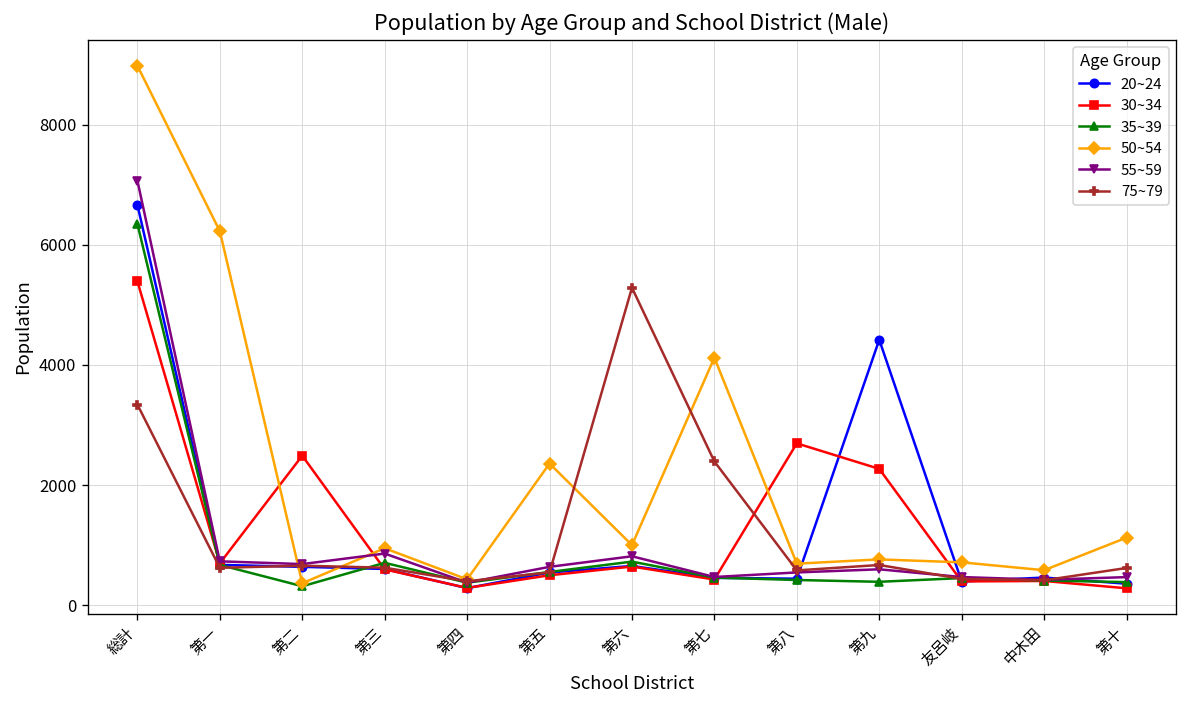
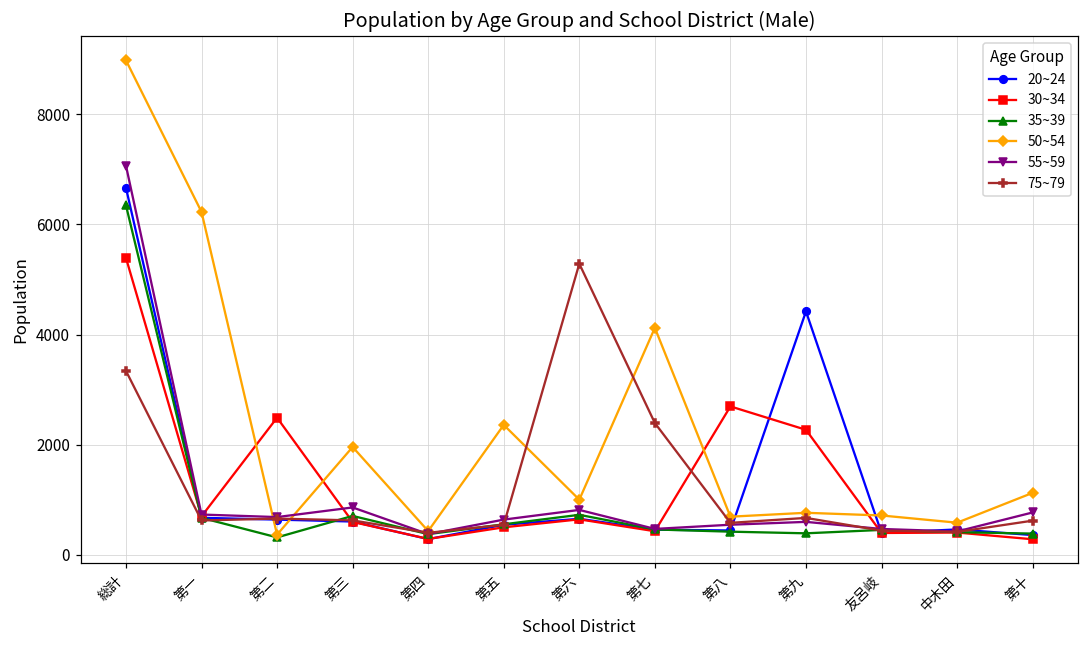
  {
    "20~24": {
      "総計": 6700,
      "第九": 4400
    },
    "30~34": {
      "総計": 5400,
      "第二": 2500,
      "第八": 2700,
      "第九": 2300,
      "第十": 300
    },
    "35~39": {
      "総計": 6300,
      "第三": 700,
      "第六": 700,
      "第九": 400
    },
    "50~54": {
      "総計": 9000,
      "第一": 6200,
-     "第三": 900,
+     "第三": 2000,
      "第五": 2400,
      "第六": 1000,
      "第七": 4100,
      "第八": 700,
      "第九": 800,
      "友呂岐": 700,
      "中木田": 600,
      "第十": 1100
    },
    "55~59": {
      "総計": 7100,
      "第三": 900,
      "第五": 600,
      "第六": 800,
      "第九": 600,
-     "第十": 500
+     "第十": 800
    },
    "75~79": {
      "総計": 3300,
      "第六": 5300,
      "第七": 2400,
      "第九": 700,
      "第十": 600
    }
  }
